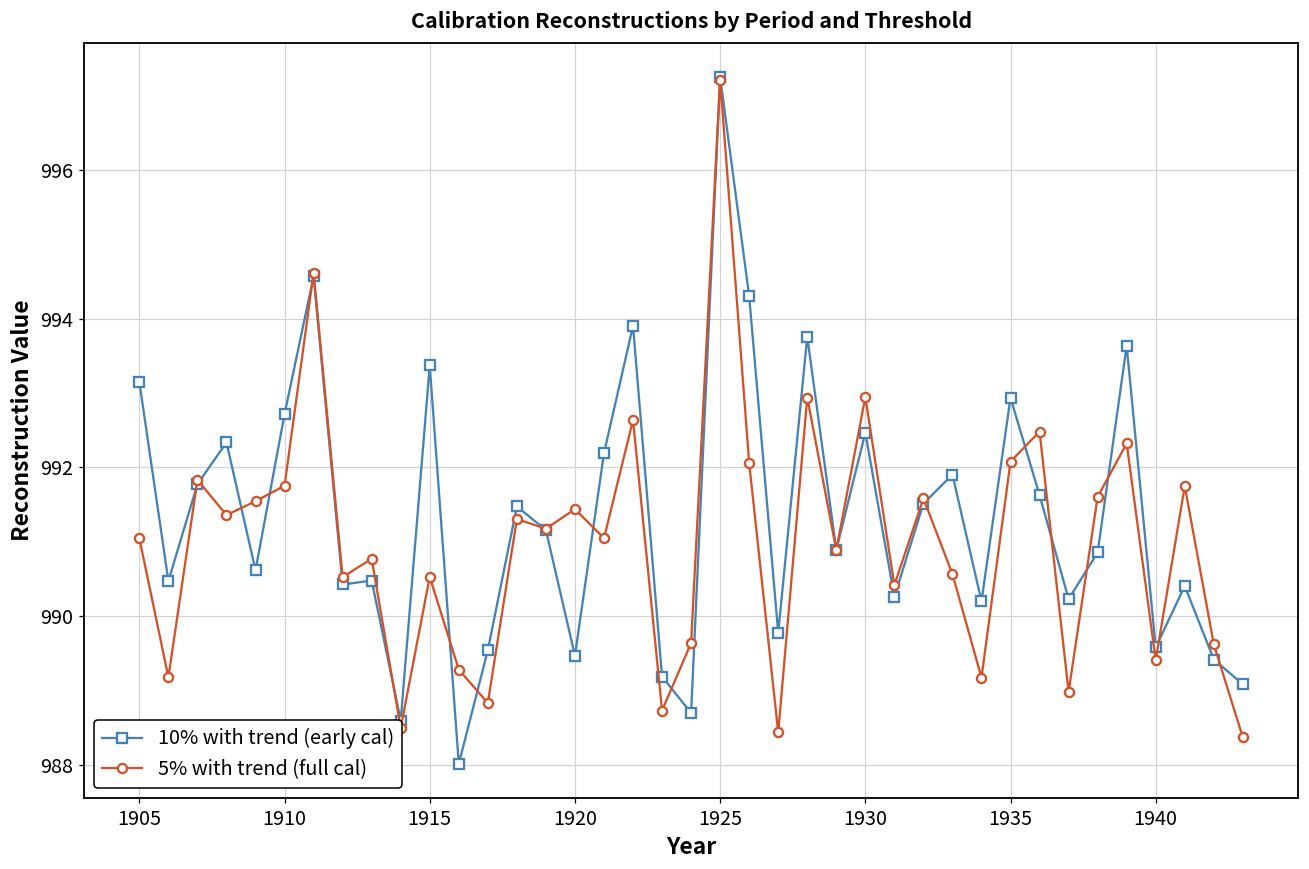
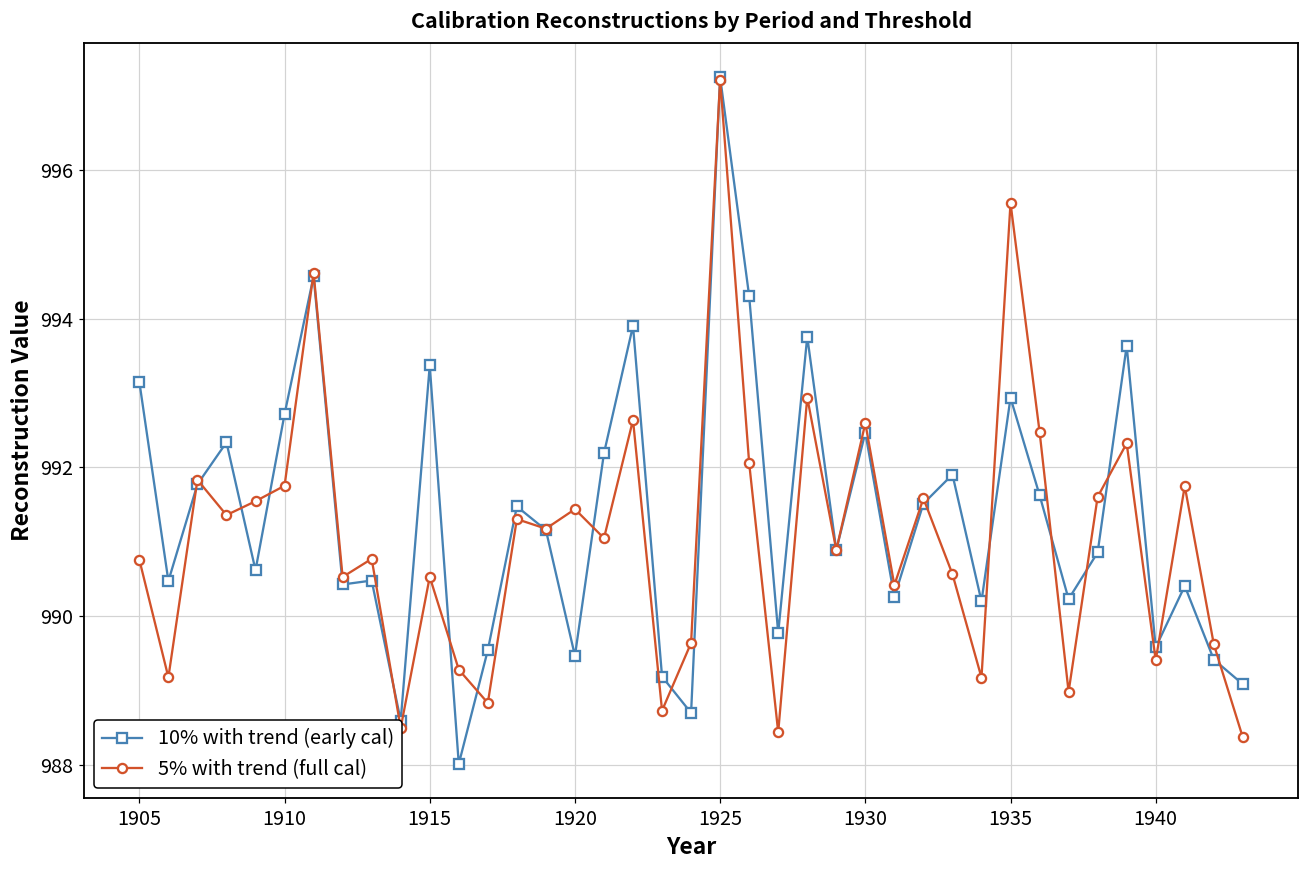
  {
    "10% with trend (early cal)": {
      "1905": 993.2,
      "1910": 992.7,
      "1915": 993.4,
      "1920": 989.5,
      "1930": 992.5,
      "1935": 992.9,
      "1940": 989.6
    },
    "5% with trend (full cal)": {
-     "1905": 991.0,
+     "1905": 990.8,
      "1910": 991.8,
      "1915": 990.5,
      "1920": 991.4,
-     "1930": 992.9,
-     "1935": 992.1,
+     "1930": 992.6,
+     "1935": 995.6,
      "1940": 989.4
    }
  }
